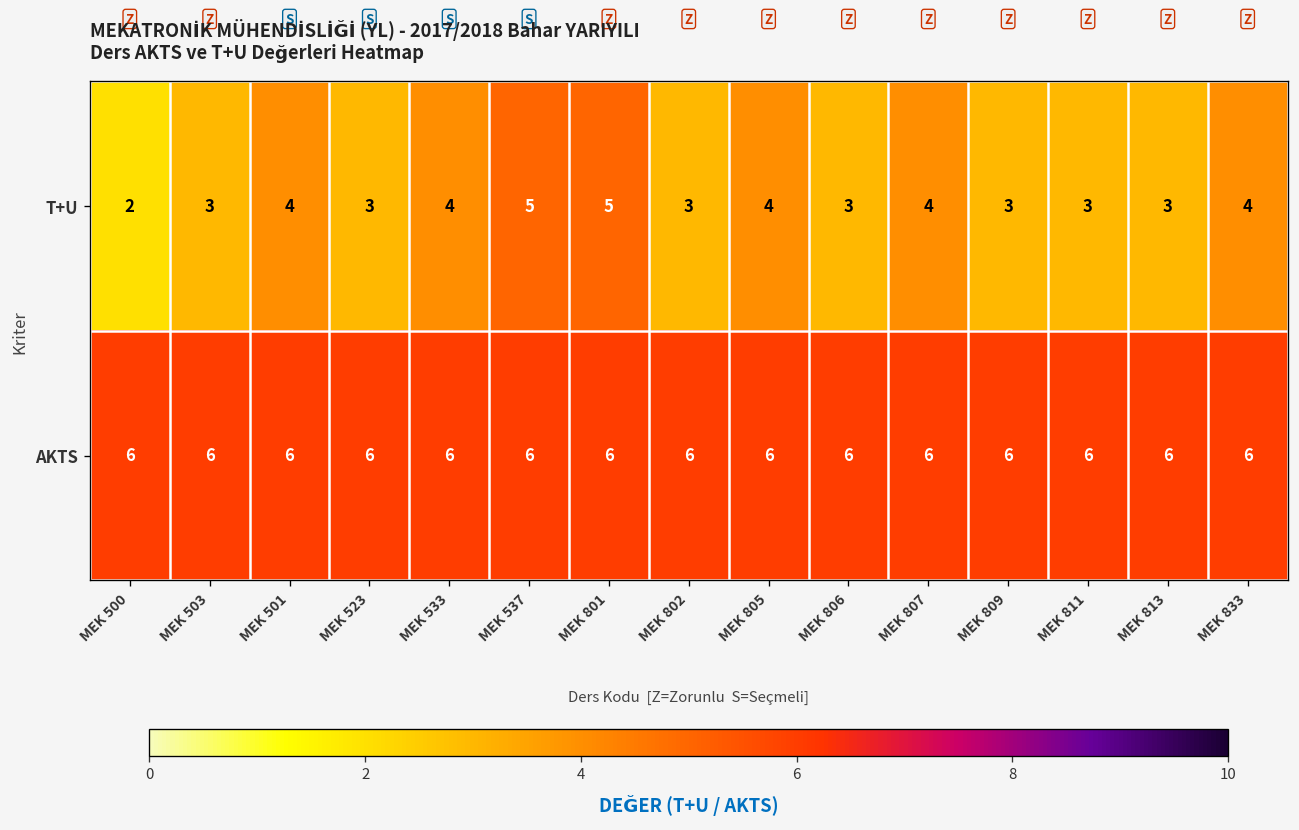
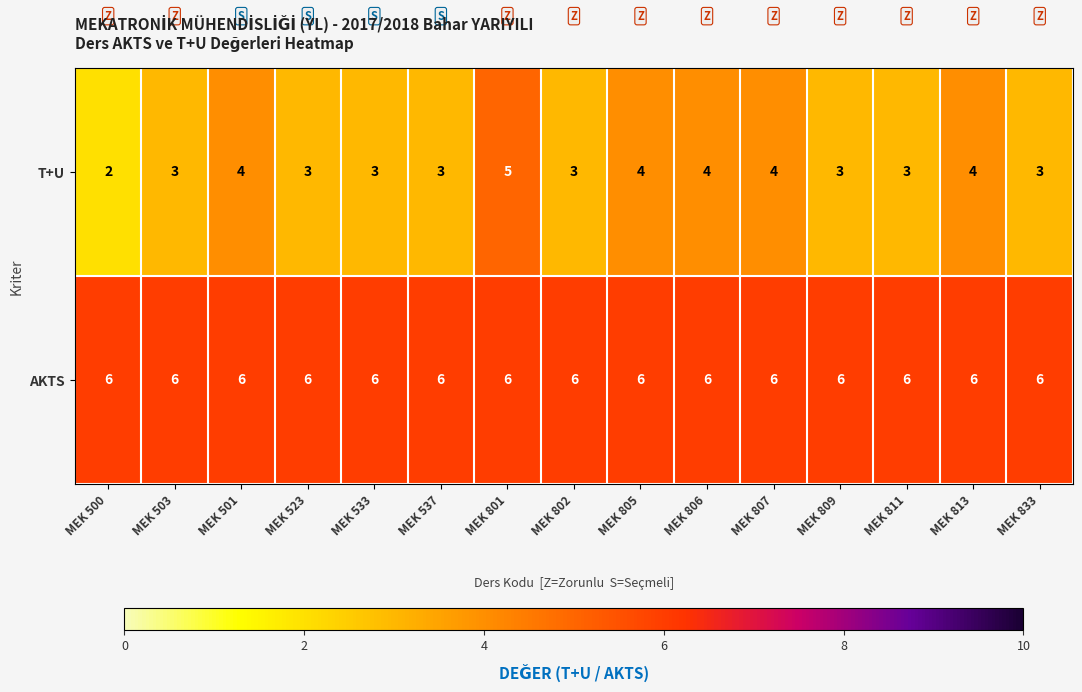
  {
    "T+U": {
      "MEK 500": 2,
      "MEK 503": 3,
      "MEK 501": 4,
      "MEK 523": 3,
-     "MEK 533": 4,
-     "MEK 537": 5,
+     "MEK 533": 3,
+     "MEK 537": 3,
      "MEK 801": 5,
      "MEK 802": 3,
      "MEK 805": 4,
-     "MEK 806": 3,
+     "MEK 806": 4,
      "MEK 807": 4,
      "MEK 809": 3,
      "MEK 811": 3,
-     "MEK 813": 3,
-     "MEK 833": 4
+     "MEK 813": 4,
+     "MEK 833": 3
    },
    "AKTS": {
      "MEK 500": 6,
      "MEK 503": 6,
      "MEK 501": 6,
      "MEK 523": 6,
      "MEK 533": 6,
      "MEK 537": 6,
      "MEK 801": 6,
      "MEK 802": 6,
      "MEK 805": 6,
      "MEK 806": 6,
      "MEK 807": 6,
      "MEK 809": 6,
      "MEK 811": 6,
      "MEK 813": 6,
      "MEK 833": 6
    }
  }
